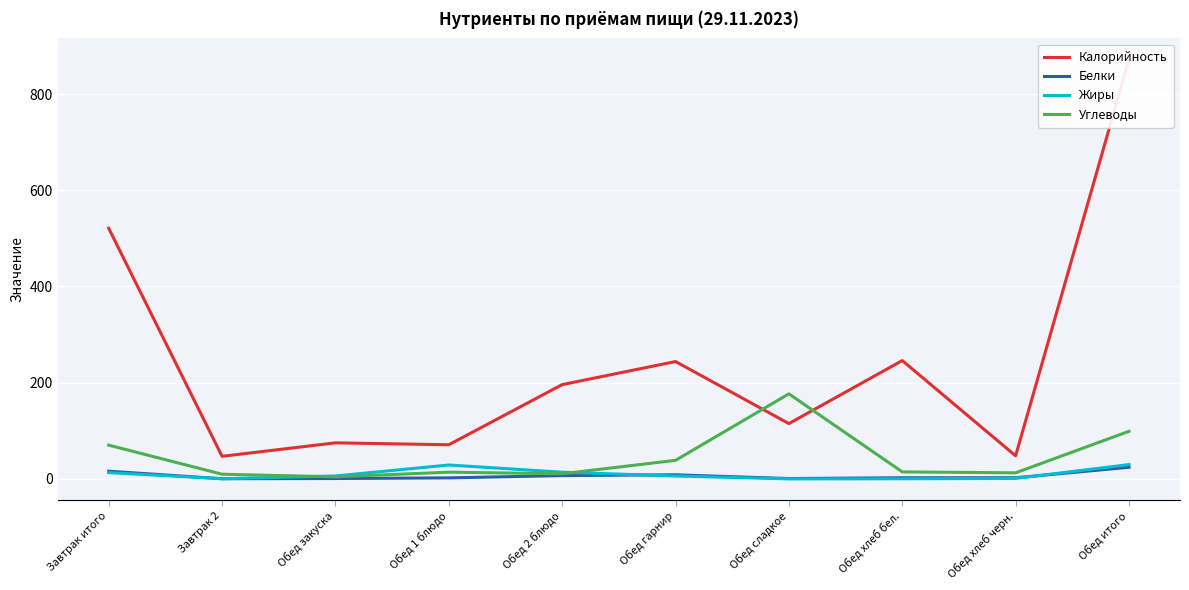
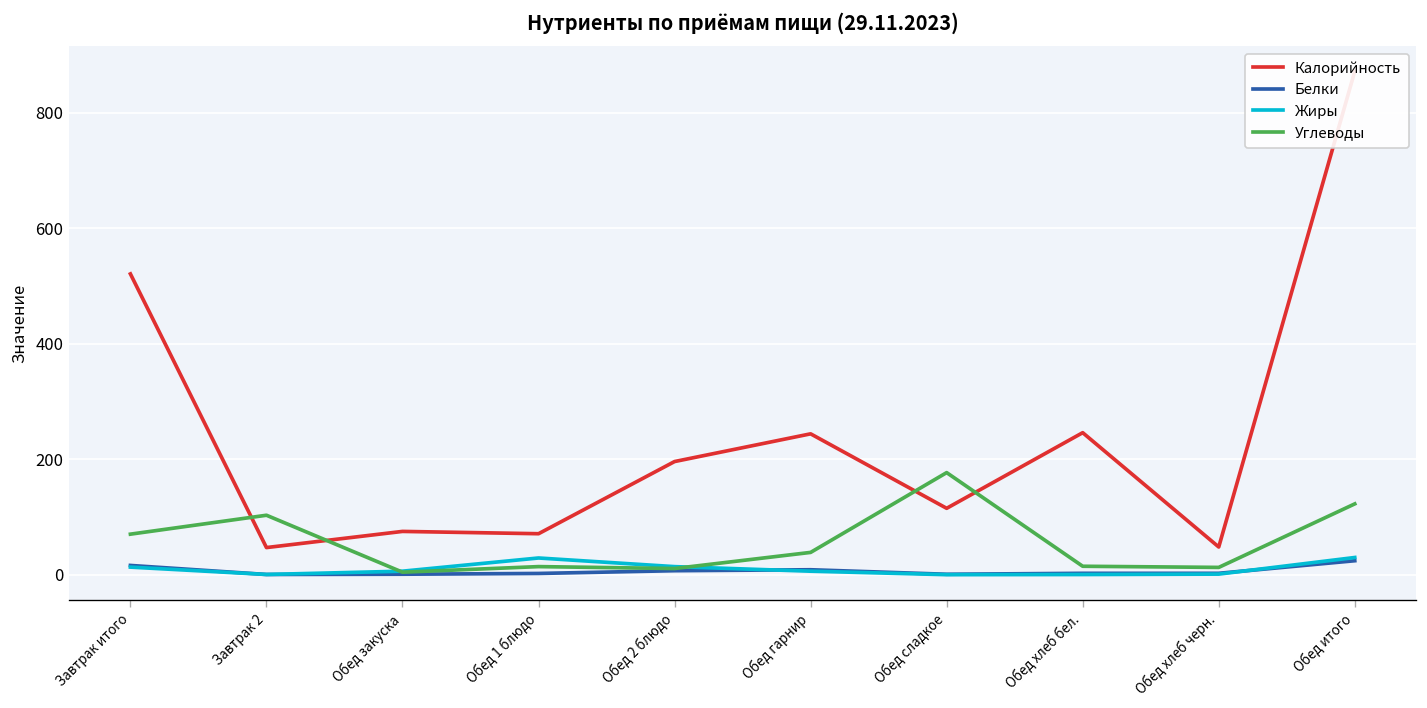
  {
    "Калорийность": {
      "Завтрак итого": 520,
      "Завтрак 2": 50,
      "Обед закуска": 80,
      "Обед 1 блюдо": 70,
      "Обед 2 блюдо": 200,
      "Обед гарнир": 240,
      "Обед сладкое": 120,
      "Обед хлеб бел.": 250,
      "Обед хлеб черн.": 50
    },
    "Белки": {
      "Обед 1 блюдо": 0,
      "Обед итого": 20
    },
    "Жиры": {
      "Обед 1 блюдо": 30,
      "Обед итого": 30
    },
    "Углеводы": {
      "Завтрак итого": 70,
-     "Завтрак 2": 10,
+     "Завтрак 2": 100,
      "Обед 1 блюдо": 10,
      "Обед гарнир": 40,
      "Обед сладкое": 180,
      "Обед хлеб бел.": 10,
      "Обед хлеб черн.": 10,
-     "Обед итого": 100
+     "Обед итого": 120
    }
  }
